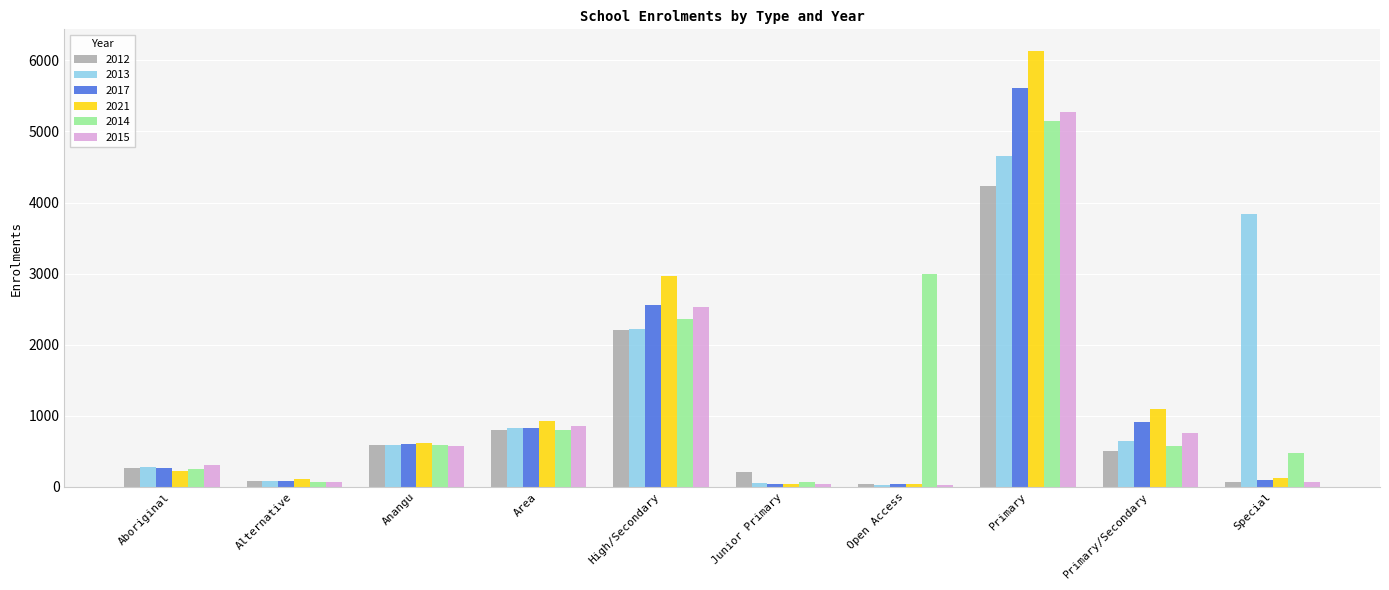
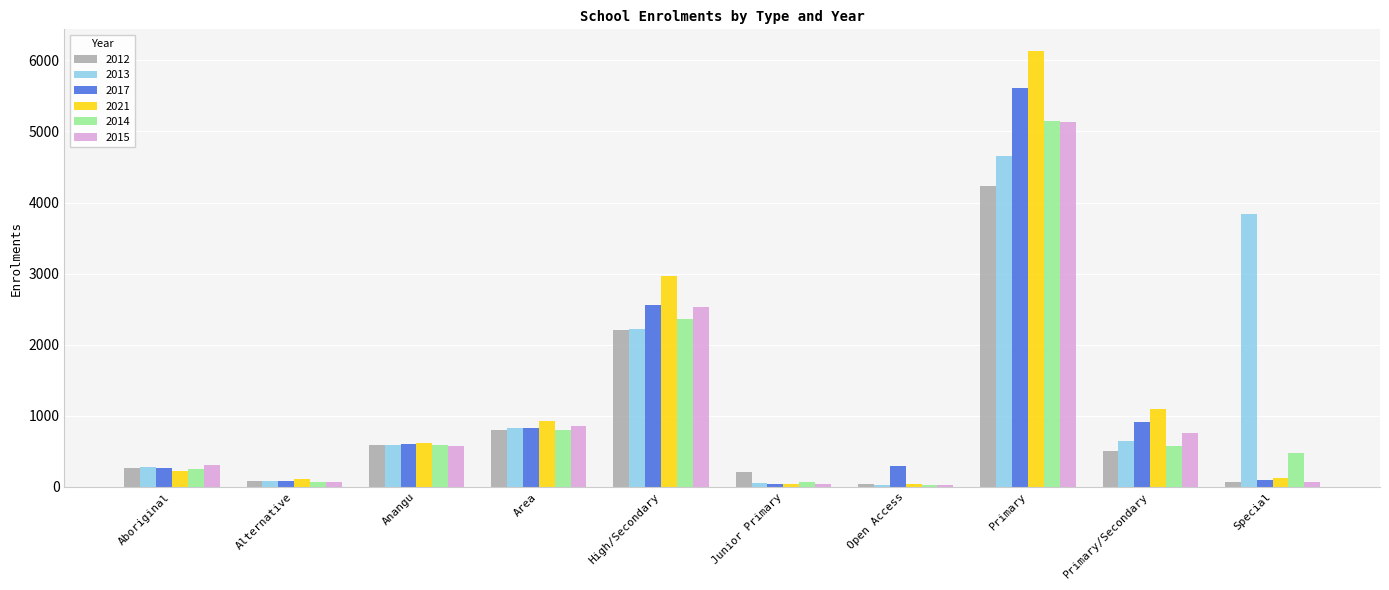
  {
    "2012": {
      "Aboriginal": 300,
      "Alternative": 100,
      "Anangu": 600,
      "Area": 800,
      "High/Secondary": 2200,
      "Junior Primary": 200,
      "Open Access": 0,
      "Primary": 4200,
      "Primary/Secondary": 500,
      "Special": 100
    },
    "2013": {
      "Aboriginal": 300,
      "Alternative": 100,
      "Anangu": 600,
      "Area": 800,
      "High/Secondary": 2200,
      "Junior Primary": 100,
      "Primary": 4600,
      "Primary/Secondary": 600,
      "Special": 3800
    },
    "2017": {
      "Aboriginal": 300,
      "Alternative": 100,
      "Anangu": 600,
      "Area": 800,
      "High/Secondary": 2600,
      "Junior Primary": 0,
-     "Open Access": 0,
+     "Open Access": 300,
      "Primary": 5600,
      "Primary/Secondary": 900,
      "Special": 100
    },
    "2021": {
      "Aboriginal": 200,
      "Alternative": 100,
      "Anangu": 600,
      "Area": 900,
      "High/Secondary": 3000,
      "Junior Primary": 0,
      "Open Access": 0,
      "Primary": 6100,
      "Primary/Secondary": 1100,
      "Special": 100
    },
    "2014": {
      "Aboriginal": 300,
      "Alternative": 100,
      "Anangu": 600,
      "Area": 800,
      "High/Secondary": 2400,
      "Junior Primary": 100,
-     "Open Access": 3000,
+     "Open Access": 0,
      "Primary": 5100,
      "Primary/Secondary": 600,
      "Special": 500
    },
    "2015": {
      "Aboriginal": 300,
      "Alternative": 100,
      "Anangu": 600,
      "Area": 900,
      "High/Secondary": 2500,
      "Junior Primary": 0,
-     "Primary": 5300,
+     "Primary": 5100,
      "Primary/Secondary": 800,
      "Special": 100
    }
  }
